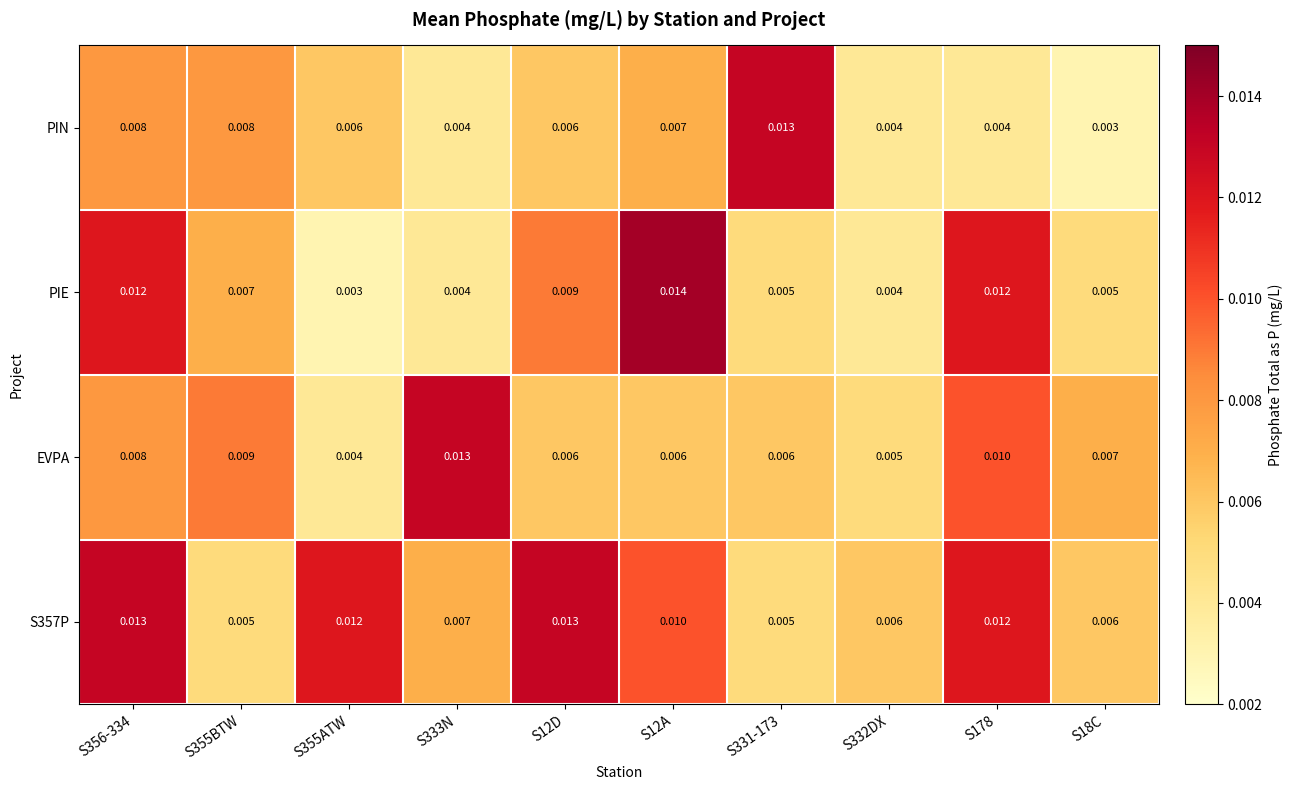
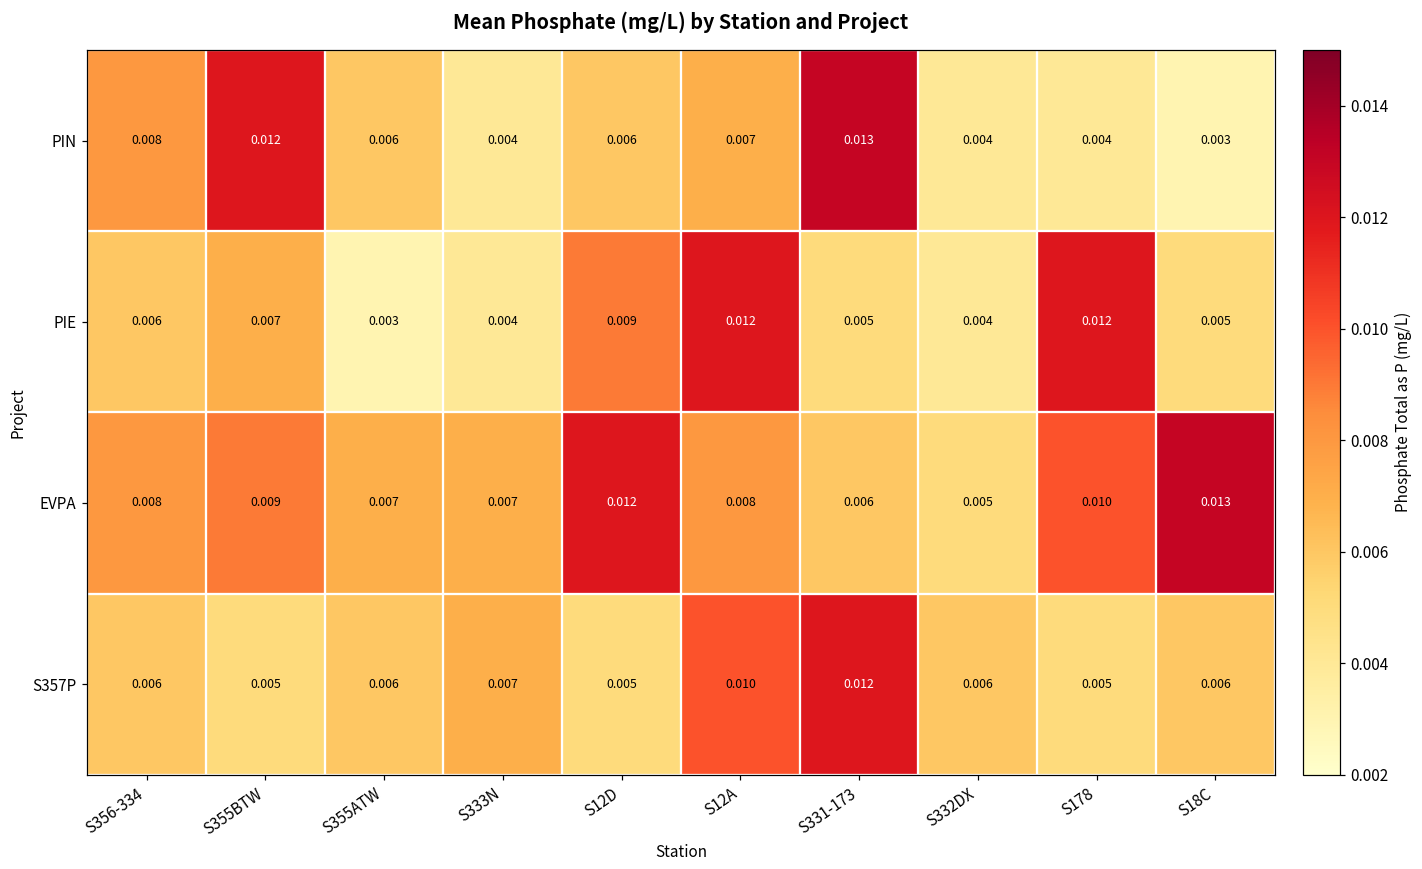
  {
    "PIN": {
      "S356-334": 0.008,
-     "S355BTW": 0.008,
+     "S355BTW": 0.012,
      "S355ATW": 0.006,
      "S333N": 0.004,
      "S12D": 0.006,
      "S12A": 0.007,
      "S331-173": 0.013,
      "S332DX": 0.004,
      "S178": 0.004,
      "S18C": 0.003
    },
    "PIE": {
-     "S356-334": 0.012,
+     "S356-334": 0.006,
      "S355BTW": 0.007,
      "S355ATW": 0.003,
      "S333N": 0.004,
      "S12D": 0.009,
-     "S12A": 0.014,
+     "S12A": 0.012,
      "S331-173": 0.005,
      "S332DX": 0.004,
      "S178": 0.012,
      "S18C": 0.005
    },
    "EVPA": {
      "S356-334": 0.008,
      "S355BTW": 0.009,
-     "S355ATW": 0.004,
-     "S333N": 0.013,
-     "S12D": 0.006,
-     "S12A": 0.006,
+     "S355ATW": 0.007,
+     "S333N": 0.007,
+     "S12D": 0.012,
+     "S12A": 0.008,
      "S331-173": 0.006,
      "S332DX": 0.005,
      "S178": 0.010,
-     "S18C": 0.007
+     "S18C": 0.013
    },
    "S357P": {
-     "S356-334": 0.013,
+     "S356-334": 0.006,
      "S355BTW": 0.005,
-     "S355ATW": 0.012,
+     "S355ATW": 0.006,
      "S333N": 0.007,
-     "S12D": 0.013,
+     "S12D": 0.005,
      "S12A": 0.010,
-     "S331-173": 0.005,
+     "S331-173": 0.012,
      "S332DX": 0.006,
-     "S178": 0.012,
+     "S178": 0.005,
      "S18C": 0.006
    }
  }
